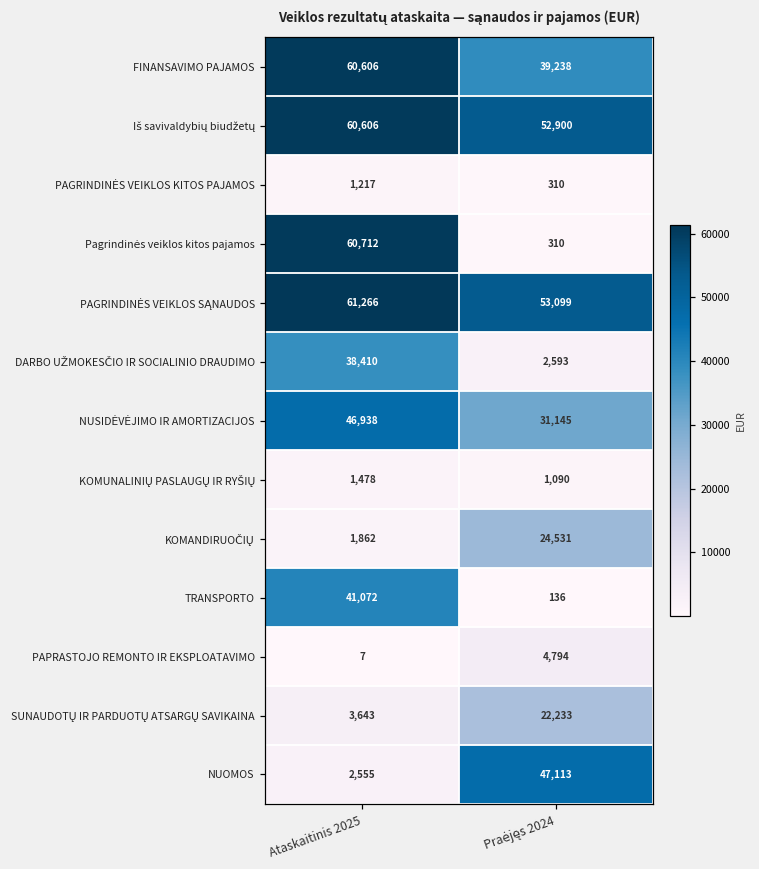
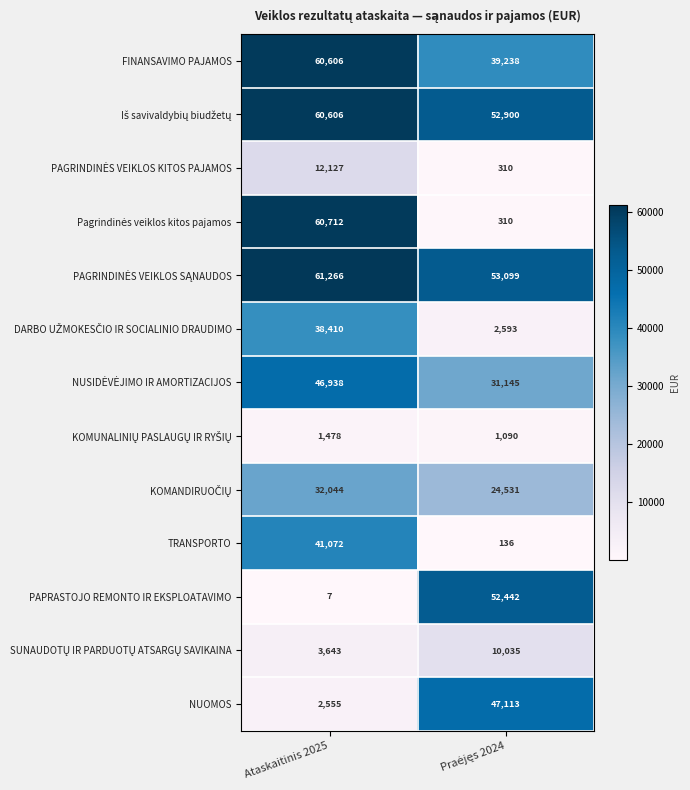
  {
    "FINANSAVIMO PAJAMOS": {
      "Ataskaitinis 2025": "60,606",
      "Praėjęs 2024": "39,238"
    },
    "Iš savivaldybių biudžetų": {
      "Ataskaitinis 2025": "60,606",
      "Praėjęs 2024": "52,900"
    },
    "PAGRINDINĖS VEIKLOS KITOS PAJAMOS": {
-     "Ataskaitinis 2025": "1,217",
+     "Ataskaitinis 2025": "12,127",
      "Praėjęs 2024": "310"
    },
    "Pagrindinės veiklos kitos pajamos": {
      "Ataskaitinis 2025": "60,712",
      "Praėjęs 2024": "310"
    },
    "PAGRINDINĖS VEIKLOS SĄNAUDOS": {
      "Ataskaitinis 2025": "61,266",
      "Praėjęs 2024": "53,099"
    },
    "DARBO UŽMOKESČIO IR SOCIALINIO DRAUDIMO": {
      "Ataskaitinis 2025": "38,410",
      "Praėjęs 2024": "2,593"
    },
    "NUSIDĖVĖJIMO IR AMORTIZACIJOS": {
      "Ataskaitinis 2025": "46,938",
      "Praėjęs 2024": "31,145"
    },
    "KOMUNALINIŲ PASLAUGŲ IR RYŠIŲ": {
      "Ataskaitinis 2025": "1,478",
      "Praėjęs 2024": "1,090"
    },
    "KOMANDIRUOČIŲ": {
-     "Ataskaitinis 2025": "1,862",
+     "Ataskaitinis 2025": "32,044",
      "Praėjęs 2024": "24,531"
    },
    "TRANSPORTO": {
      "Ataskaitinis 2025": "41,072",
      "Praėjęs 2024": "136"
    },
    "PAPRASTOJO REMONTO IR EKSPLOATAVIMO": {
      "Ataskaitinis 2025": "7",
-     "Praėjęs 2024": "4,794"
+     "Praėjęs 2024": "52,442"
    },
    "SUNAUDOTŲ IR PARDUOTŲ ATSARGŲ SAVIKAINA": {
      "Ataskaitinis 2025": "3,643",
-     "Praėjęs 2024": "22,233"
+     "Praėjęs 2024": "10,035"
    },
    "NUOMOS": {
      "Ataskaitinis 2025": "2,555",
      "Praėjęs 2024": "47,113"
    }
  }
